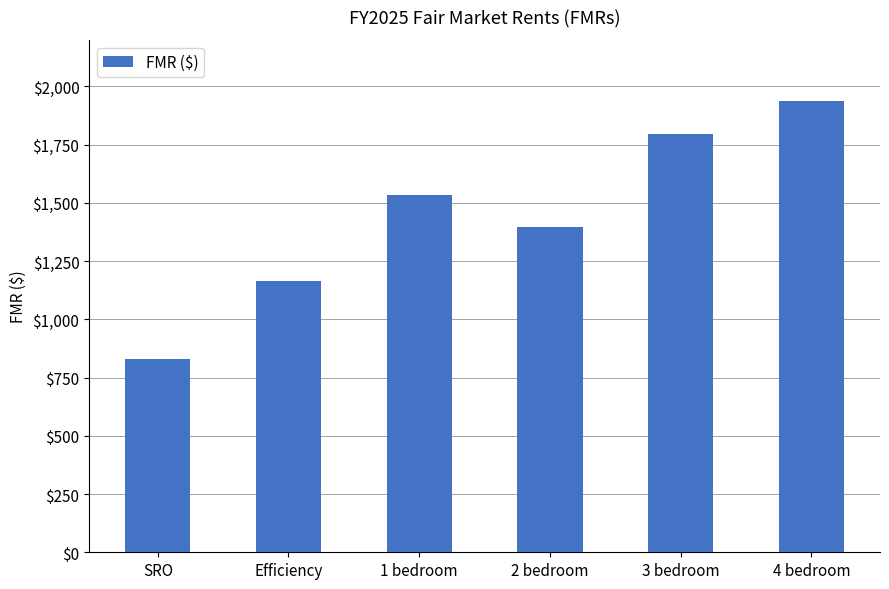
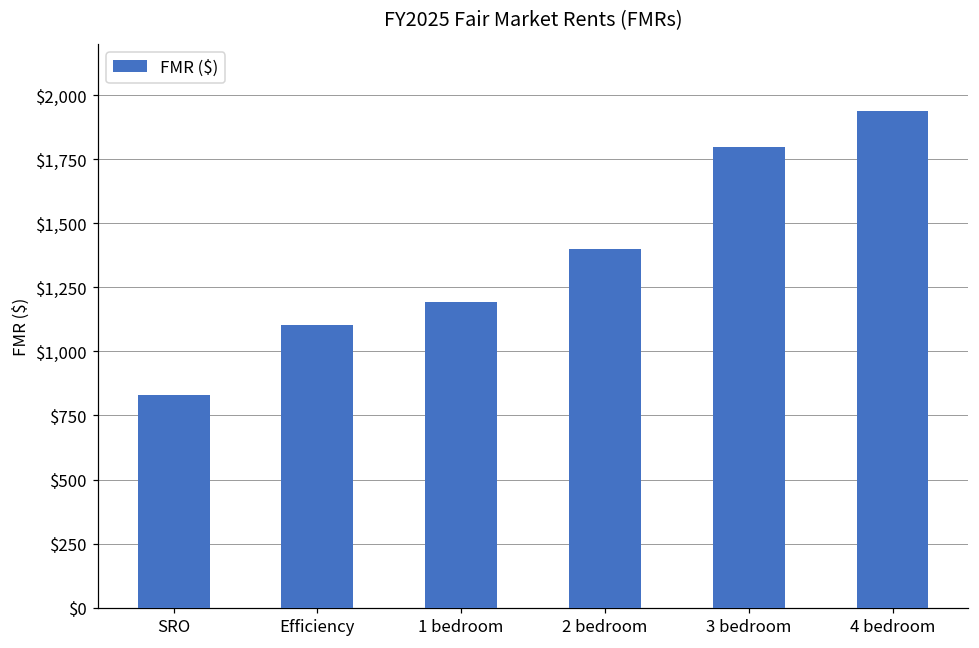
  {
    "SRO": "$830",
-   "Efficiency": "$1,170",
-   "1 bedroom": "$1,540",
+   "Efficiency": "$1,100",
+   "1 bedroom": "$1,190",
    "2 bedroom": "$1,400",
    "3 bedroom": "$1,800",
    "4 bedroom": "$1,940"
  }
